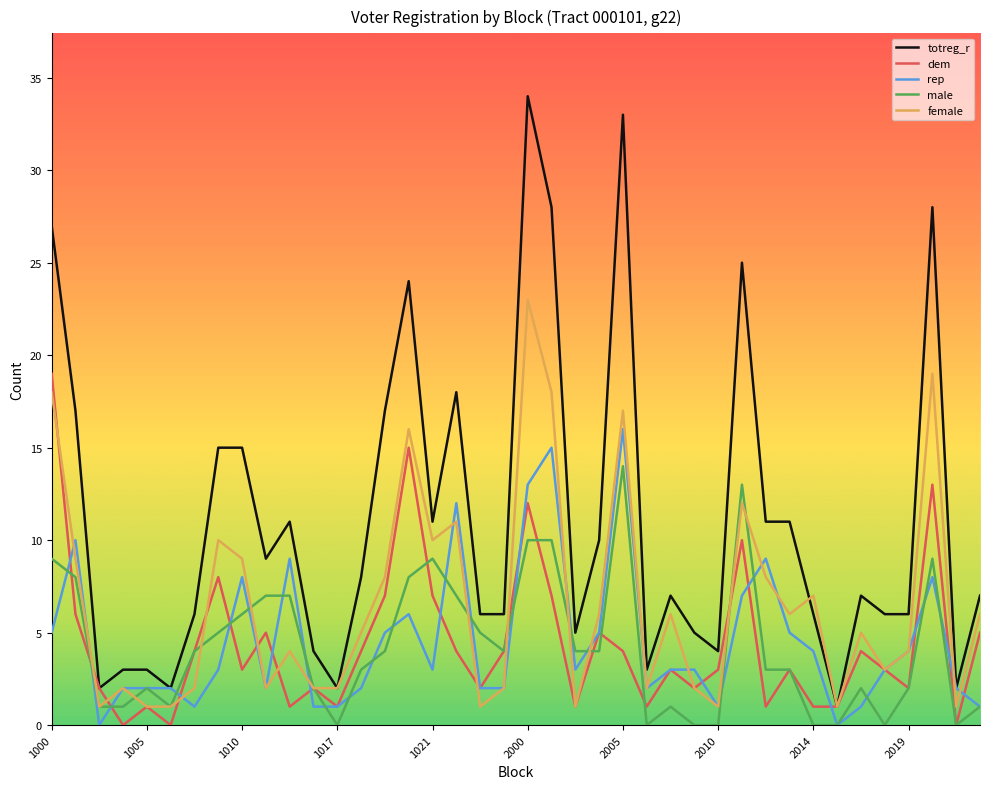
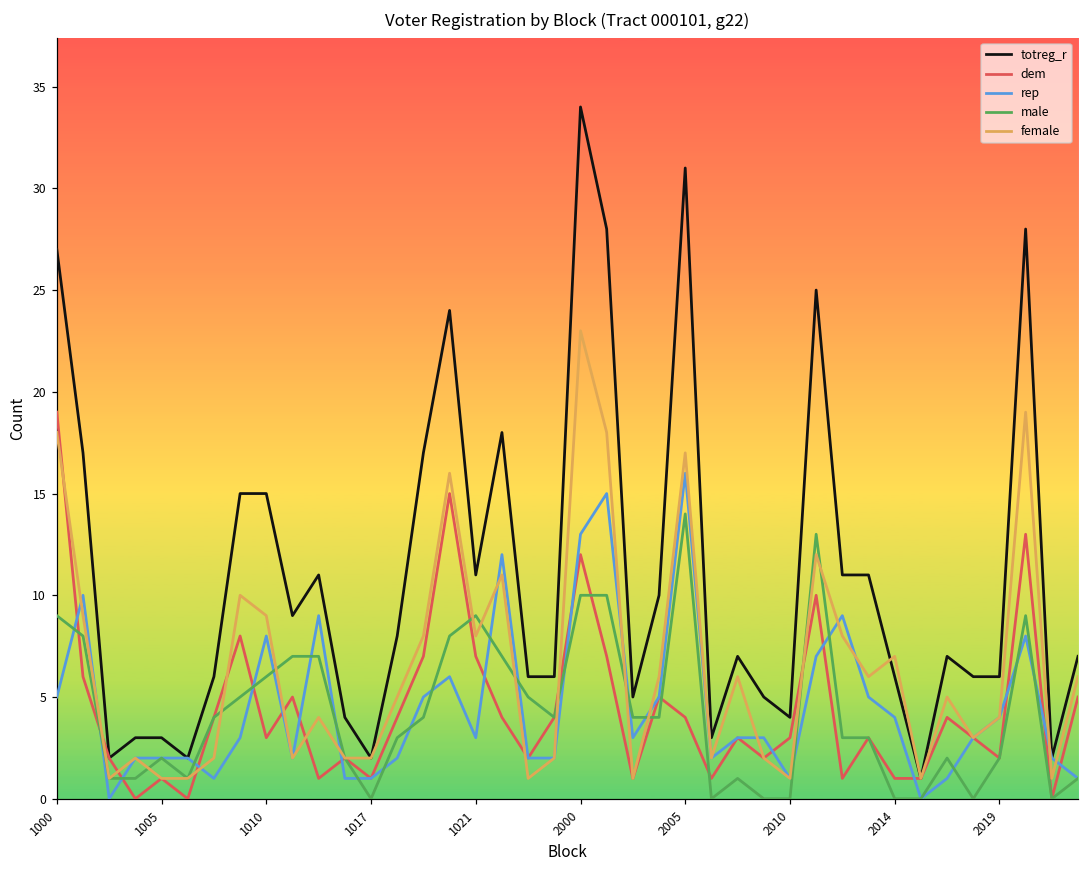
  {
    "totreg_r": {
      "1000": 27,
      "1005": 3,
      "1010": 15,
      "1021": 11,
      "2000": 34,
-     "2005": 33,
+     "2005": 31,
      "2010": 4,
      "2014": 6,
      "2019": 6
    },
    "dem": {
      "1000": 19,
      "1010": 3,
      "1021": 7,
      "2000": 12,
      "2005": 4,
      "2010": 3,
      "2014": 1
    },
    "rep": {
      "1000": 5,
      "1010": 8,
      "1021": 3,
      "2000": 13,
      "2005": 16,
      "2014": 4
    },
    "male": {
      "1000": 9,
      "1010": 6,
      "1017": 0,
      "1021": 9,
      "2000": 10,
      "2005": 14,
      "2010": 0,
      "2014": 0
    },
    "female": {
      "1000": 18,
      "1010": 9,
-     "1021": 10,
+     "1021": 8,
      "2000": 23,
      "2005": 17,
      "2014": 7
    }
  }
